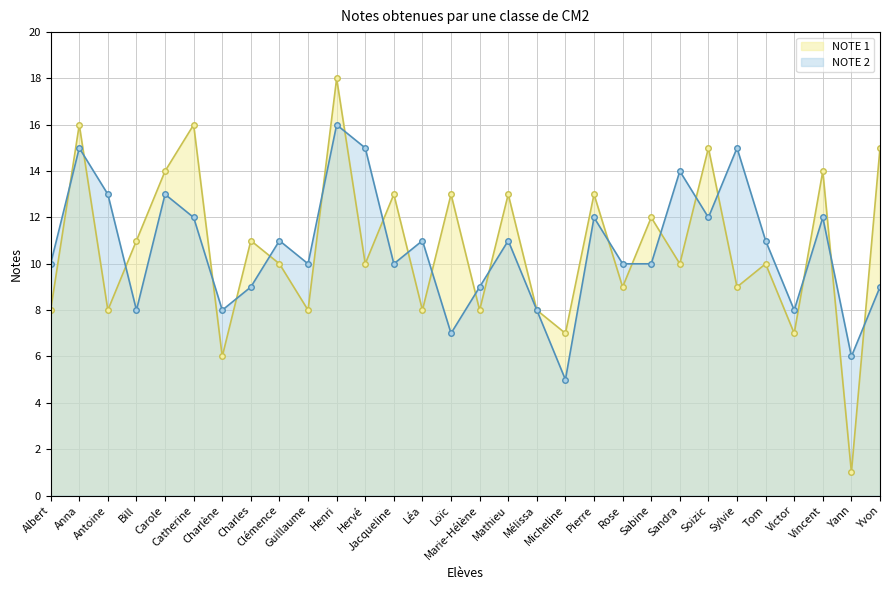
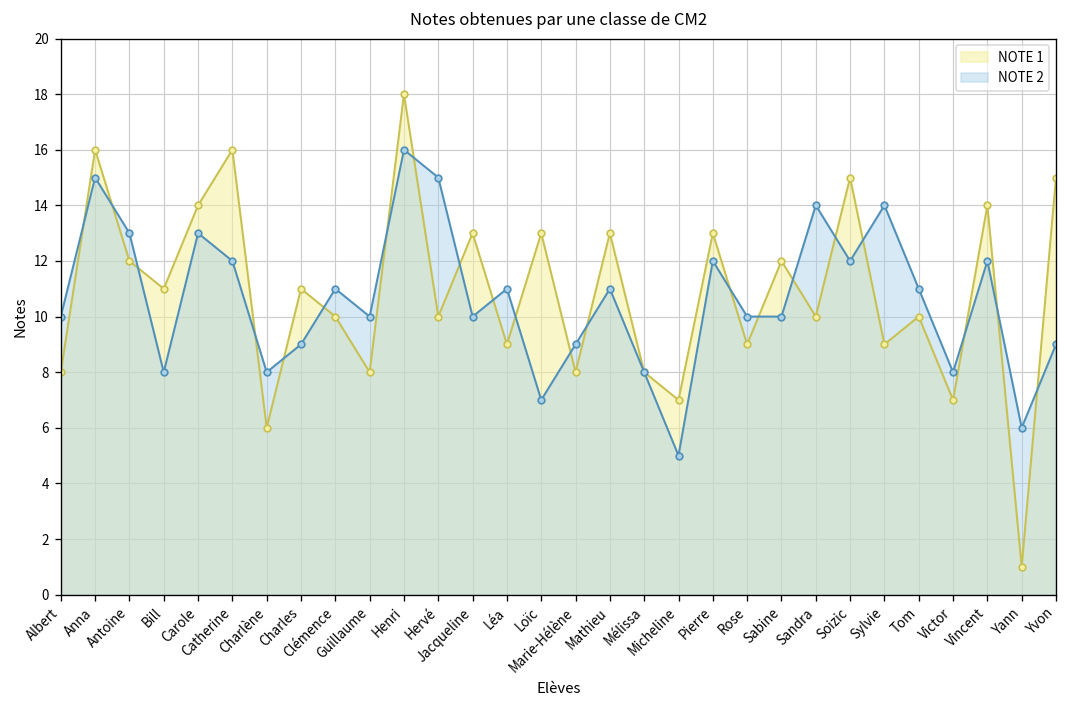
  {
    "NOTE 1": {
      "Albert": 8,
      "Anna": 16,
-     "Antoine": 8,
+     "Antoine": 12,
      "Bill": 11,
      "Carole": 14,
      "Catherine": 16,
      "Charlène": 6,
      "Charles": 11,
      "Clémence": 10,
      "Guillaume": 8,
      "Henri": 18,
      "Hervé": 10,
      "Jacqueline": 13,
-     "Léa": 8,
+     "Léa": 9,
      "Loïc": 13,
      "Marie-Hélène": 8,
      "Mathieu": 13,
      "Micheline": 7,
      "Pierre": 13,
      "Rose": 9,
      "Sabine": 12,
      "Sandra": 10,
      "Soizic": 15,
      "Sylvie": 9,
      "Tom": 10,
      "Victor": 7,
      "Vincent": 14,
      "Yann": 1,
      "Yvon": 15
    },
    "NOTE 2": {
      "Albert": 10,
      "Anna": 15,
      "Antoine": 13,
      "Bill": 8,
      "Carole": 13,
      "Catherine": 12,
      "Charlène": 8,
      "Charles": 9,
      "Clémence": 11,
      "Guillaume": 10,
      "Henri": 16,
      "Hervé": 15,
      "Jacqueline": 10,
      "Léa": 11,
      "Loïc": 7,
      "Marie-Hélène": 9,
      "Mathieu": 11,
      "Micheline": 5,
      "Pierre": 12,
      "Rose": 10,
      "Sabine": 10,
      "Sandra": 14,
      "Soizic": 12,
-     "Sylvie": 15,
+     "Sylvie": 14,
      "Tom": 11,
      "Victor": 8,
      "Vincent": 12,
      "Yann": 6,
      "Yvon": 9
    }
  }
